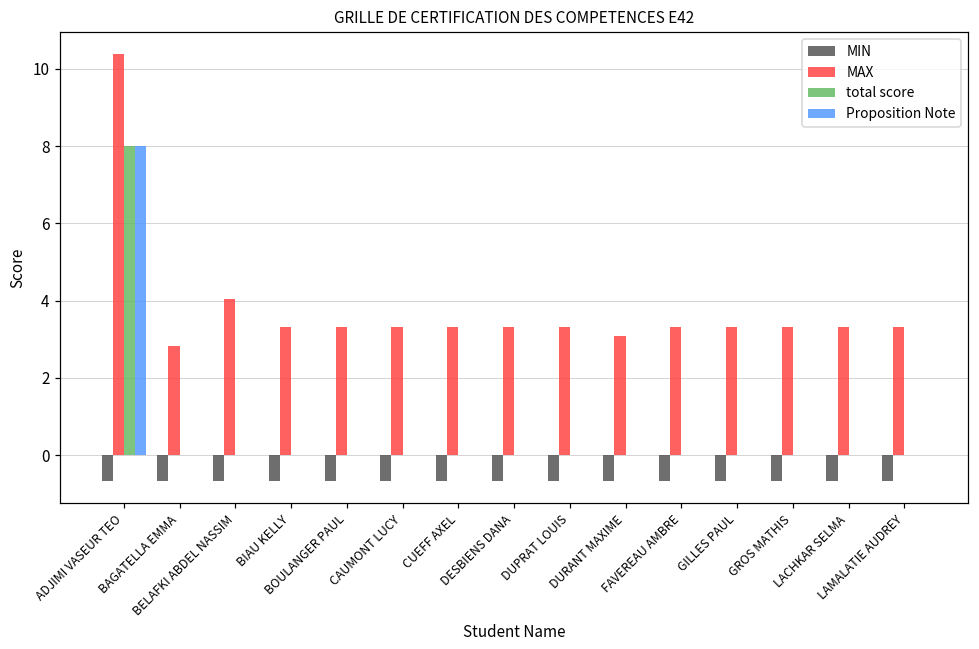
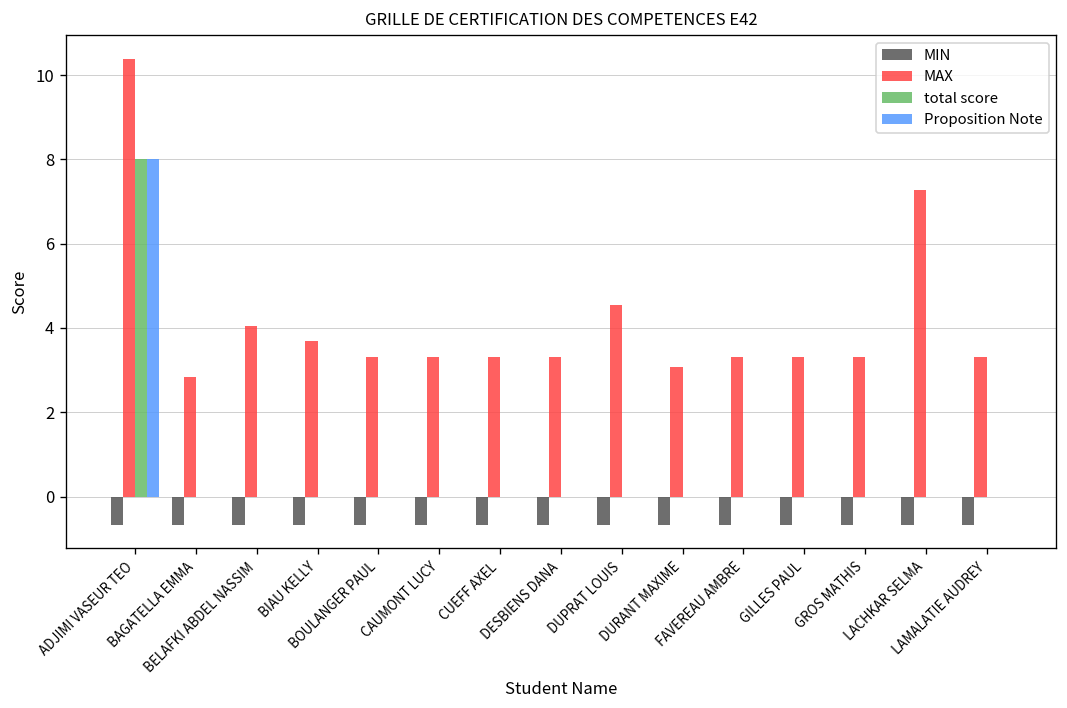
  {
    "MIN": {
      "ADJIMI VASEUR TEO": -0.7,
      "BAGATELLA EMMA": -0.7,
      "BELAFKI ABDEL NASSIM": -0.7,
      "BIAU KELLY": -0.7,
      "BOULANGER PAUL": -0.7,
      "CAUMONT LUCY": -0.7,
      "CUEFF AXEL": -0.7,
      "DESBIENS DANA": -0.7,
      "DUPRAT LOUIS": -0.7,
      "DURANT MAXIME": -0.7,
      "FAVEREAU AMBRE": -0.7,
      "GILLES PAUL": -0.7,
      "GROS MATHIS": -0.7,
      "LACHKAR SELMA": -0.7,
      "LAMALATIE AUDREY": -0.7
    },
    "MAX": {
      "ADJIMI VASEUR TEO": 10.4,
      "BAGATELLA EMMA": 2.8,
      "BELAFKI ABDEL NASSIM": 4.0,
-     "BIAU KELLY": 3.3,
+     "BIAU KELLY": 3.7,
      "BOULANGER PAUL": 3.3,
      "CAUMONT LUCY": 3.3,
      "CUEFF AXEL": 3.3,
      "DESBIENS DANA": 3.3,
-     "DUPRAT LOUIS": 3.3,
+     "DUPRAT LOUIS": 4.5,
      "DURANT MAXIME": 3.1,
      "FAVEREAU AMBRE": 3.3,
      "GILLES PAUL": 3.3,
      "GROS MATHIS": 3.3,
-     "LACHKAR SELMA": 3.3,
+     "LACHKAR SELMA": 7.3,
      "LAMALATIE AUDREY": 3.3
    },
    "total score": {
      "ADJIMI VASEUR TEO": 8.0,
      "BAGATELLA EMMA": 0.0,
      "BELAFKI ABDEL NASSIM": 0.0,
      "BIAU KELLY": 0.0,
      "BOULANGER PAUL": 0.0,
      "CAUMONT LUCY": 0.0,
      "CUEFF AXEL": 0.0,
      "DESBIENS DANA": 0.0,
      "DUPRAT LOUIS": 0.0,
      "DURANT MAXIME": 0.0,
      "FAVEREAU AMBRE": 0.0,
      "GILLES PAUL": 0.0,
      "GROS MATHIS": 0.0,
      "LACHKAR SELMA": 0.0,
      "LAMALATIE AUDREY": 0.0
    },
    "Proposition Note": {
      "ADJIMI VASEUR TEO": 8.0,
      "BAGATELLA EMMA": 0.0,
      "BELAFKI ABDEL NASSIM": 0.0,
      "BIAU KELLY": 0.0,
      "BOULANGER PAUL": 0.0,
      "CAUMONT LUCY": 0.0,
      "CUEFF AXEL": 0.0,
      "DESBIENS DANA": 0.0,
      "DUPRAT LOUIS": 0.0,
      "DURANT MAXIME": 0.0,
      "FAVEREAU AMBRE": 0.0,
      "GILLES PAUL": 0.0,
      "GROS MATHIS": 0.0,
      "LACHKAR SELMA": 0.0,
      "LAMALATIE AUDREY": 0.0
    }
  }
